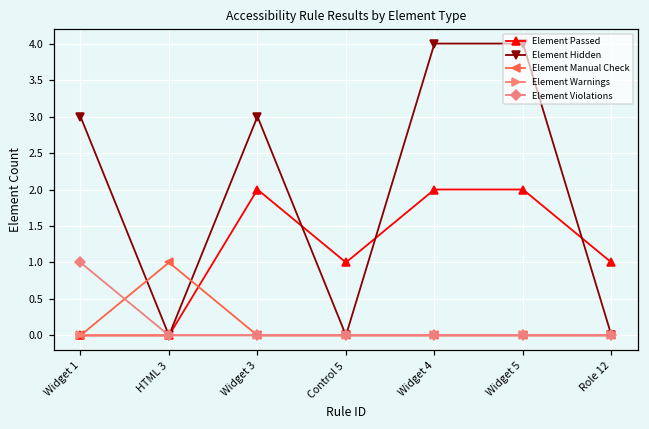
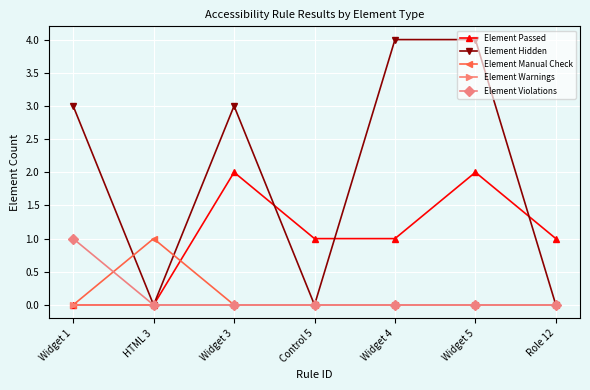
  {
    "Element Passed": {
      "Widget 3": 2,
      "Control 5": 1,
-     "Widget 4": 2,
+     "Widget 4": 1,
      "Widget 5": 2,
      "Role 12": 1
    },
    "Element Hidden": {
      "Widget 1": 3,
      "Widget 3": 3,
      "Widget 4": 4
    }
  }
